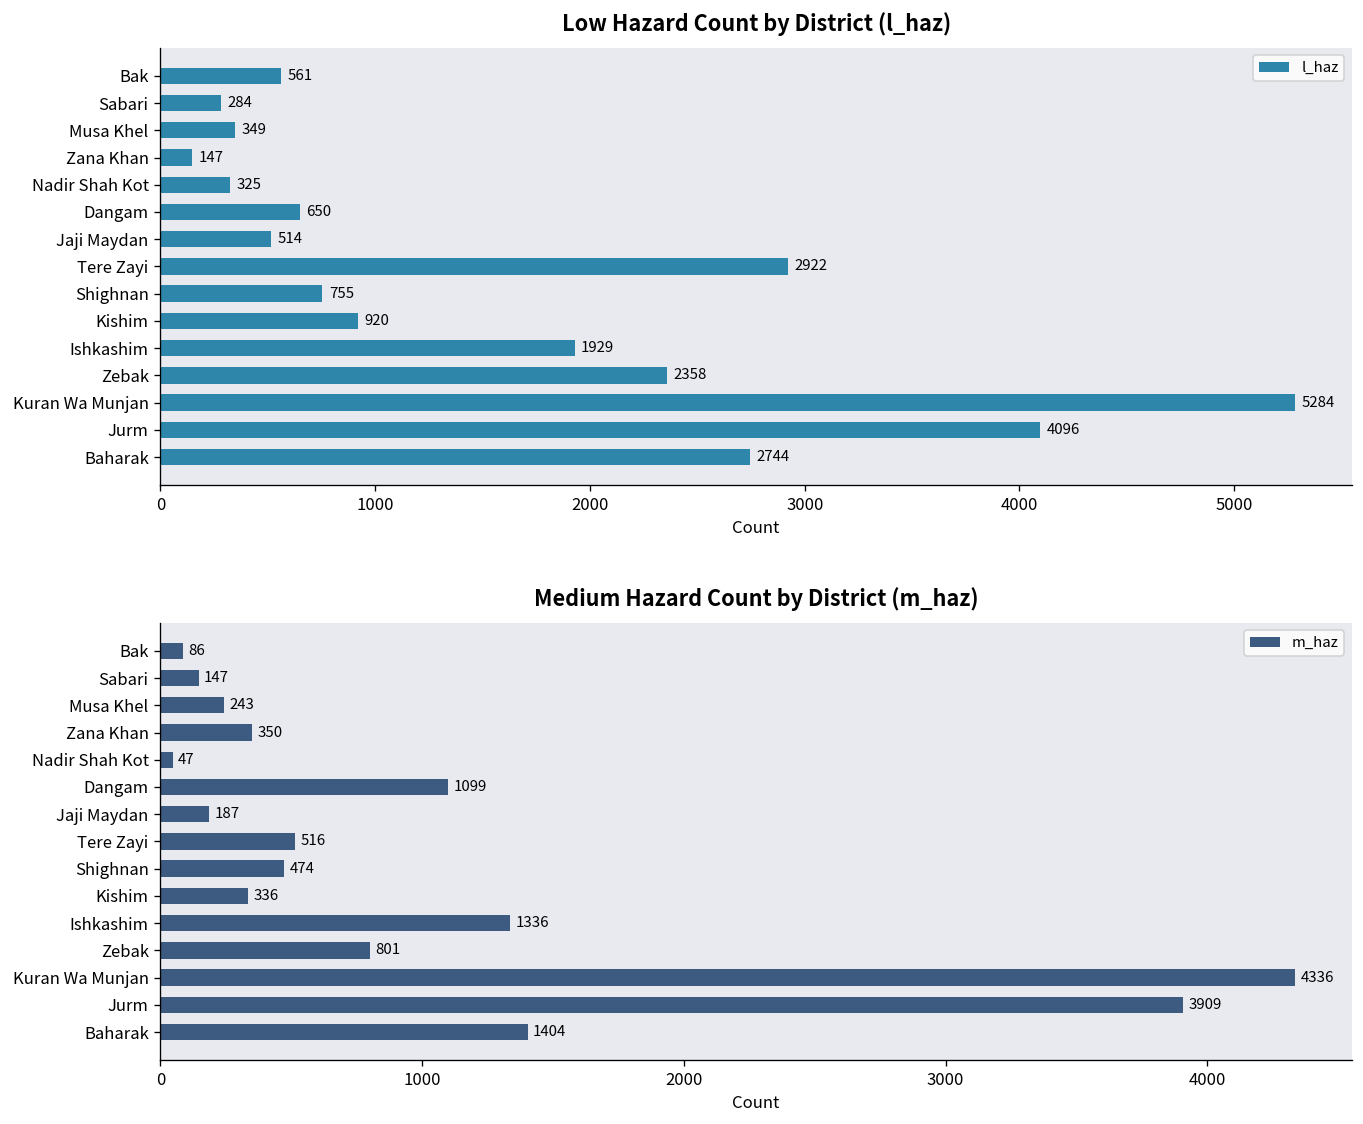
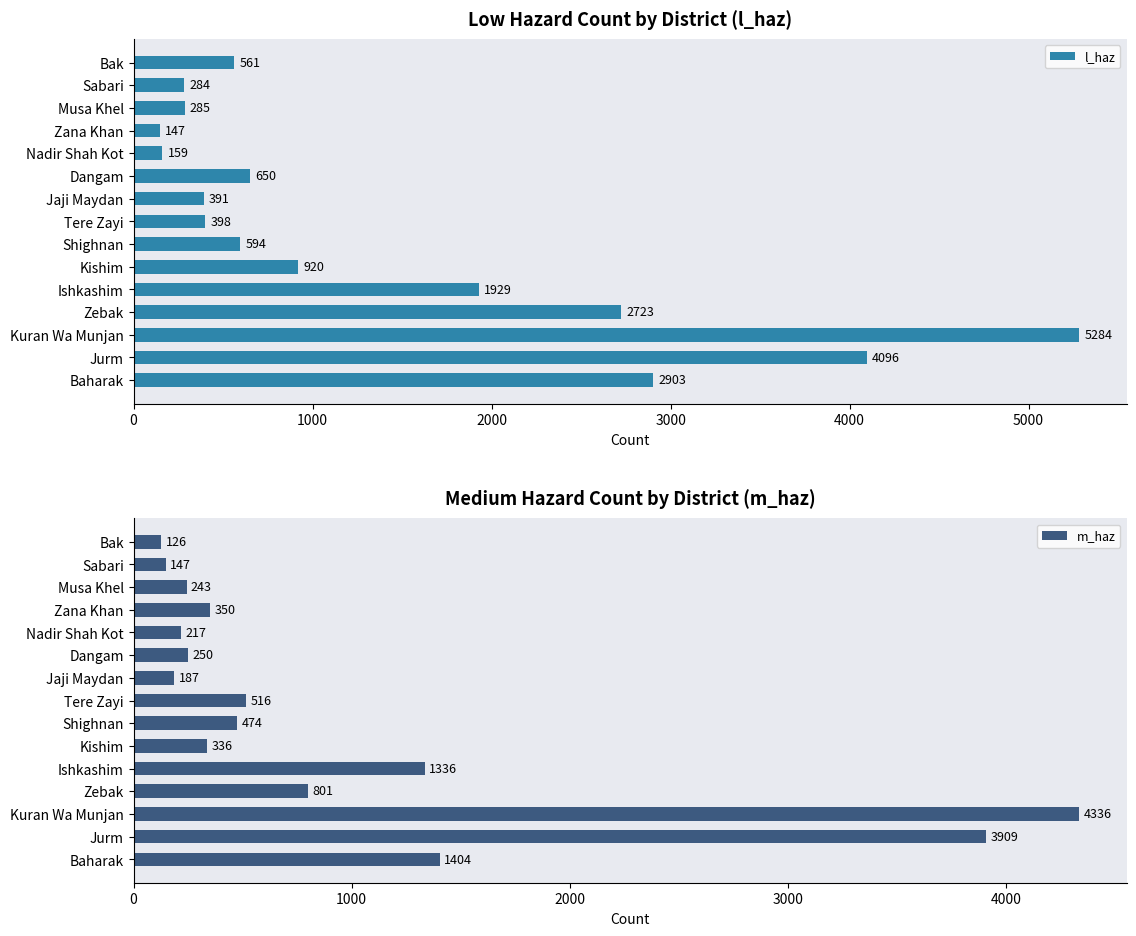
  {
    "Low Hazard Count by District (l_haz)": {
      "Bak": 561,
      "Sabari": 284,
-     "Musa Khel": 349,
+     "Musa Khel": 285,
      "Zana Khan": 147,
-     "Nadir Shah Kot": 325,
+     "Nadir Shah Kot": 159,
      "Dangam": 650,
-     "Jaji Maydan": 514,
-     "Tere Zayi": 2922,
-     "Shighnan": 755,
+     "Jaji Maydan": 391,
+     "Tere Zayi": 398,
+     "Shighnan": 594,
      "Kishim": 920,
      "Ishkashim": 1929,
-     "Zebak": 2358,
+     "Zebak": 2723,
      "Kuran Wa Munjan": 5284,
      "Jurm": 4096,
-     "Baharak": 2744
+     "Baharak": 2903
    },
    "Medium Hazard Count by District (m_haz)": {
-     "Bak": 86,
+     "Bak": 126,
      "Sabari": 147,
      "Musa Khel": 243,
      "Zana Khan": 350,
-     "Nadir Shah Kot": 47,
-     "Dangam": 1099,
+     "Nadir Shah Kot": 217,
+     "Dangam": 250,
      "Jaji Maydan": 187,
      "Tere Zayi": 516,
      "Shighnan": 474,
      "Kishim": 336,
      "Ishkashim": 1336,
      "Zebak": 801,
      "Kuran Wa Munjan": 4336,
      "Jurm": 3909,
      "Baharak": 1404
    }
  }
